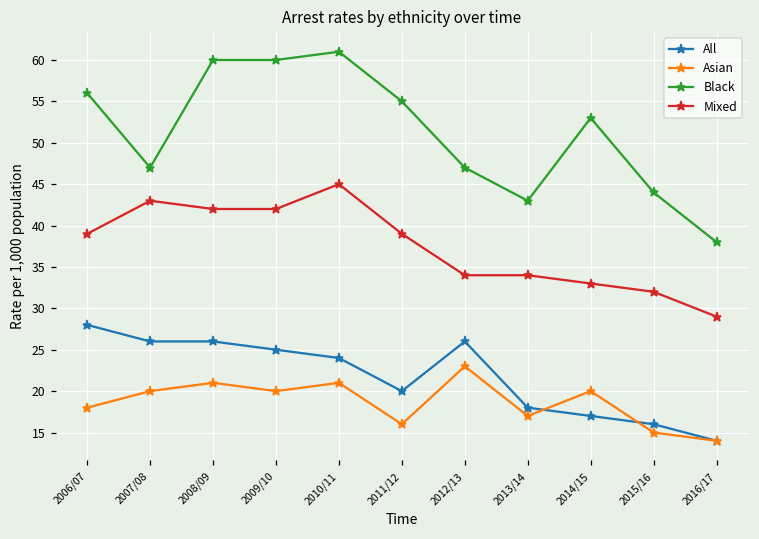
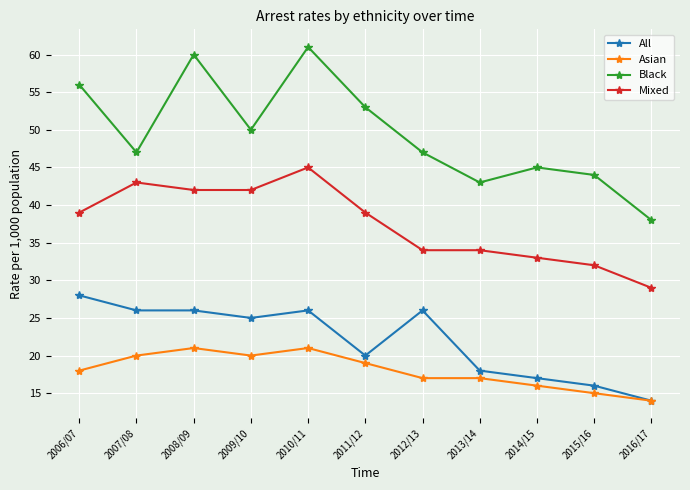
  {
    "All": {
      "2006/07": 28,
      "2007/08": 26,
      "2008/09": 26,
      "2009/10": 25,
-     "2010/11": 24,
+     "2010/11": 26,
      "2011/12": 20,
      "2012/13": 26,
      "2013/14": 18,
      "2014/15": 17,
      "2015/16": 16
    },
    "Asian": {
      "2006/07": 18,
      "2007/08": 20,
      "2008/09": 21,
      "2009/10": 20,
      "2010/11": 21,
-     "2011/12": 16,
-     "2012/13": 23,
+     "2011/12": 19,
+     "2012/13": 17,
      "2013/14": 17,
-     "2014/15": 20,
+     "2014/15": 16,
      "2015/16": 15
    },
    "Black": {
      "2006/07": 56,
      "2007/08": 47,
      "2008/09": 60,
-     "2009/10": 60,
+     "2009/10": 50,
      "2010/11": 61,
-     "2011/12": 55,
+     "2011/12": 53,
      "2012/13": 47,
      "2013/14": 43,
-     "2014/15": 53,
+     "2014/15": 45,
      "2015/16": 44,
      "2016/17": 38
    },
    "Mixed": {
      "2006/07": 39,
      "2007/08": 43,
      "2008/09": 42,
      "2009/10": 42,
      "2010/11": 45,
      "2011/12": 39,
      "2012/13": 34,
      "2013/14": 34,
      "2014/15": 33,
      "2015/16": 32,
      "2016/17": 29
    }
  }
